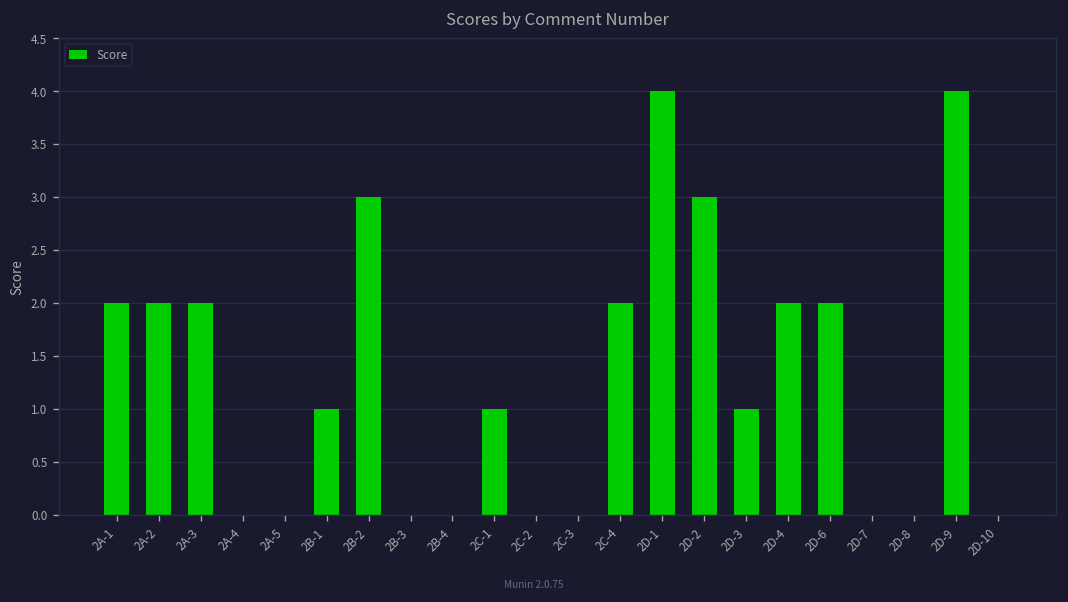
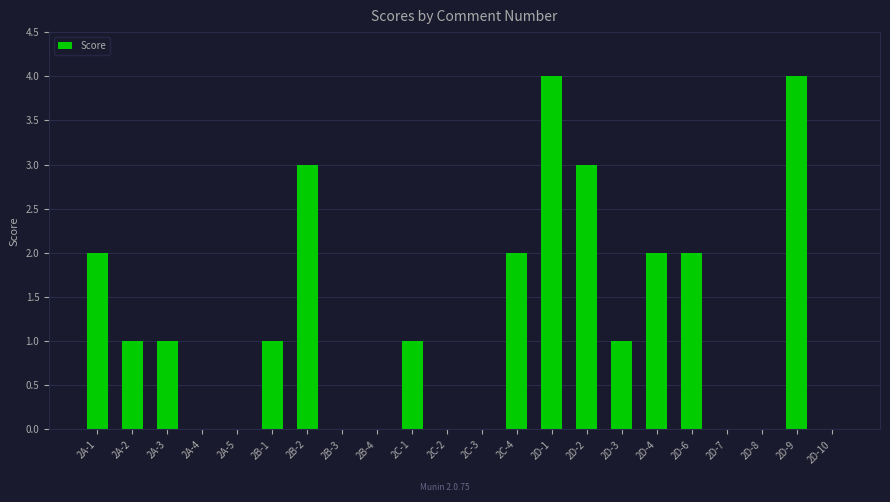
  {
    "2A-1": 2,
-   "2A-2": 2,
-   "2A-3": 2,
+   "2A-2": 1,
+   "2A-3": 1,
    "2A-4": 0,
    "2A-5": 0,
    "2B-1": 1,
    "2B-2": 3,
    "2B-3": 0,
    "2B-4": 0,
    "2C-1": 1,
    "2C-2": 0,
    "2C-3": 0,
    "2C-4": 2,
    "2D-1": 4,
    "2D-2": 3,
    "2D-3": 1,
    "2D-4": 2,
    "2D-6": 2,
    "2D-7": 0,
    "2D-8": 0,
    "2D-9": 4,
    "2D-10": 0
  }
